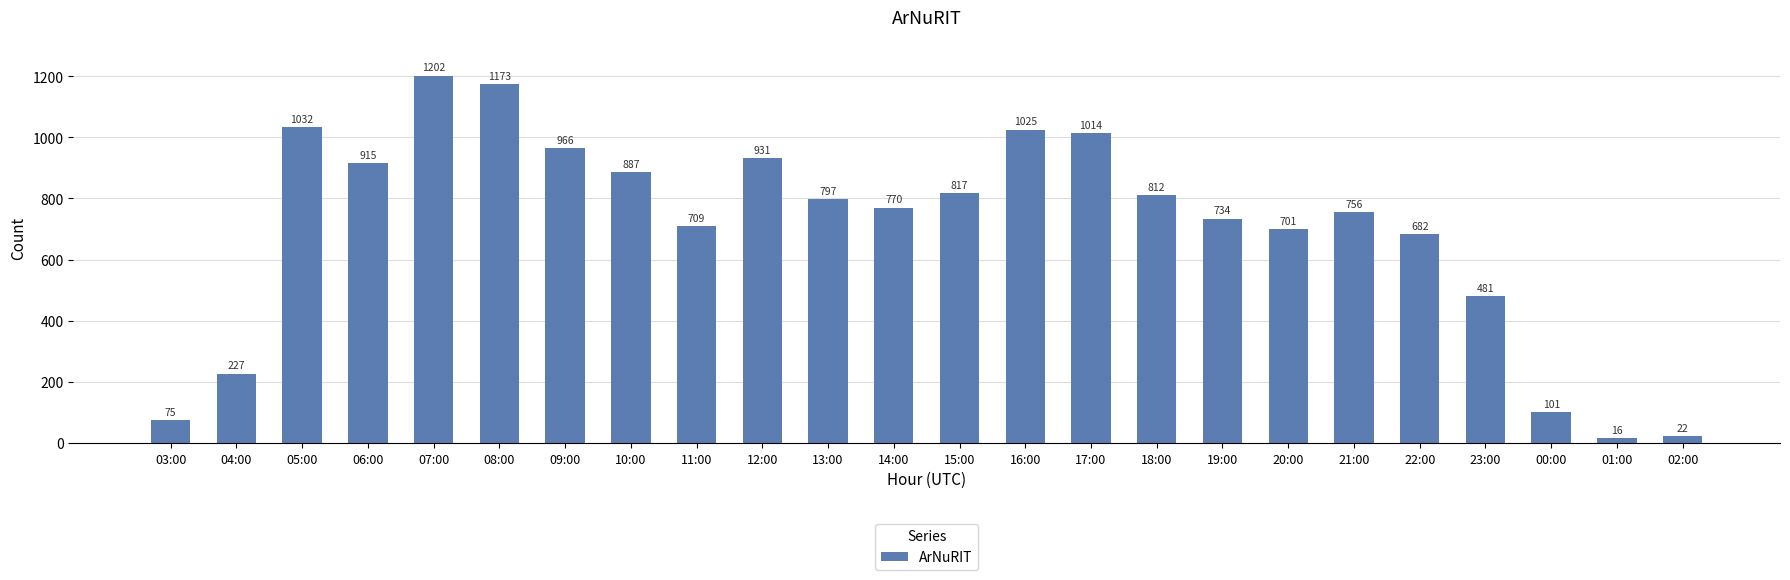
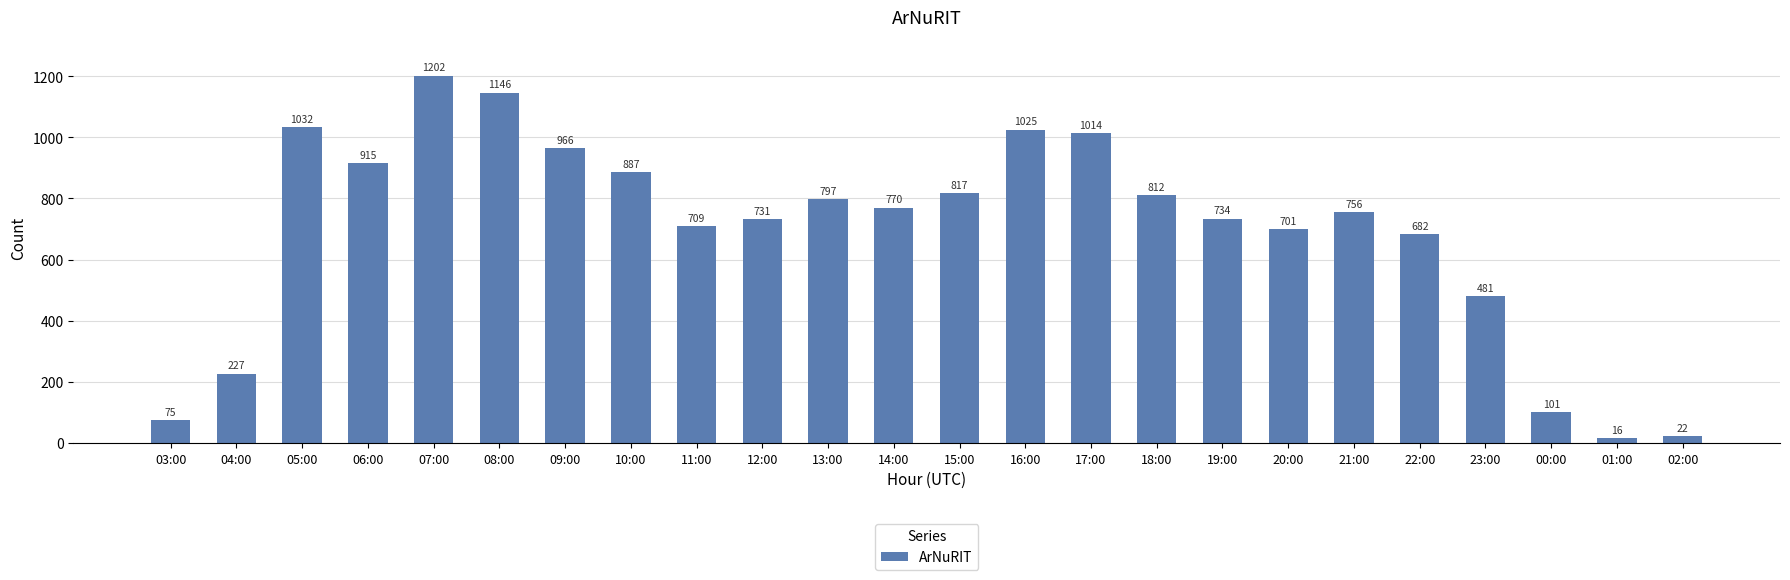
  {
    "03:00": 75,
    "04:00": 227,
    "05:00": 1032,
    "06:00": 915,
    "07:00": 1202,
-   "08:00": 1173,
+   "08:00": 1146,
    "09:00": 966,
    "10:00": 887,
    "11:00": 709,
-   "12:00": 931,
+   "12:00": 731,
    "13:00": 797,
    "14:00": 770,
    "15:00": 817,
    "16:00": 1025,
    "17:00": 1014,
    "18:00": 812,
    "19:00": 734,
    "20:00": 701,
    "21:00": 756,
    "22:00": 682,
    "23:00": 481,
    "00:00": 101,
    "01:00": 16,
    "02:00": 22
  }
